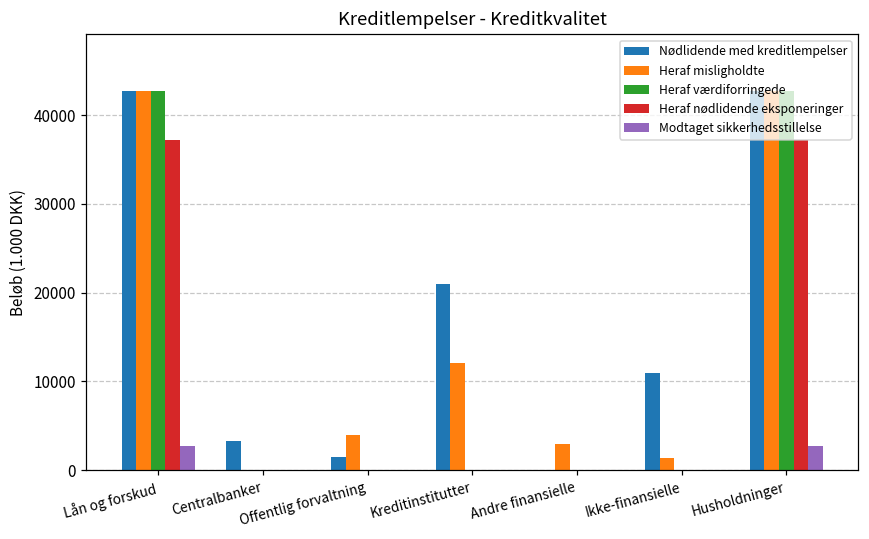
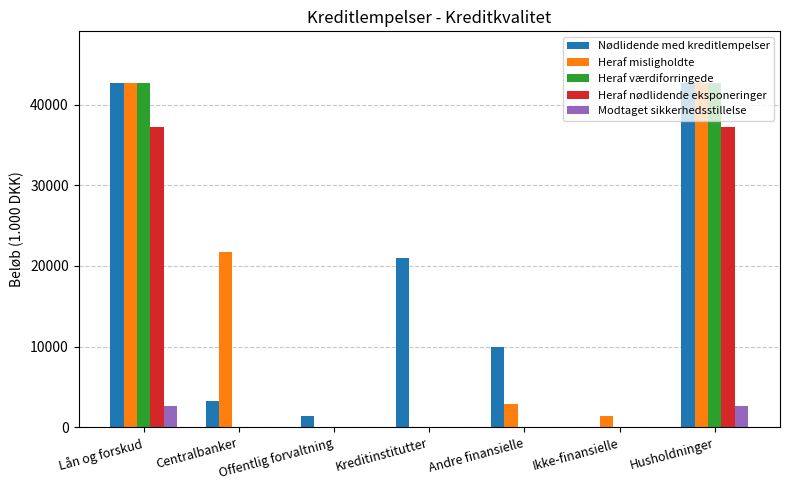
  {
    "Nødlidende med kreditlempelser": {
      "Lån og forskud": 43000,
      "Centralbanker": 3000,
      "Offentlig forvaltning": 1000,
      "Kreditinstitutter": 21000,
-     "Andre finansielle": 0,
-     "Ikke-finansielle": 11000
+     "Andre finansielle": 10000,
+     "Ikke-finansielle": 0
    },
    "Heraf misligholdte": {
      "Lån og forskud": 43000,
-     "Centralbanker": 0,
-     "Offentlig forvaltning": 4000,
-     "Kreditinstitutter": 12000,
+     "Centralbanker": 22000,
+     "Offentlig forvaltning": 0,
+     "Kreditinstitutter": 0,
      "Andre finansielle": 3000,
      "Ikke-finansielle": 1000
    },
    "Heraf værdiforringede": {
      "Lån og forskud": 43000,
      "Centralbanker": 0,
      "Offentlig forvaltning": 0,
      "Kreditinstitutter": 0,
      "Andre finansielle": 0,
      "Ikke-finansielle": 0
    },
    "Heraf nødlidende eksponeringer": {
      "Lån og forskud": 37000,
      "Centralbanker": 0,
      "Offentlig forvaltning": 0,
      "Kreditinstitutter": 0,
      "Andre finansielle": 0,
      "Ikke-finansielle": 0,
      "Husholdninger": 37000
    },
    "Modtaget sikkerhedsstillelse": {
      "Lån og forskud": 3000,
      "Centralbanker": 0,
      "Offentlig forvaltning": 0,
      "Kreditinstitutter": 0,
      "Andre finansielle": 0,
      "Ikke-finansielle": 0,
      "Husholdninger": 3000
    }
  }
